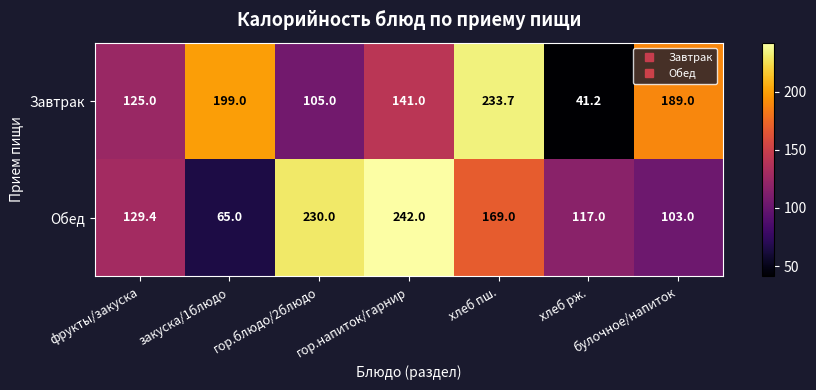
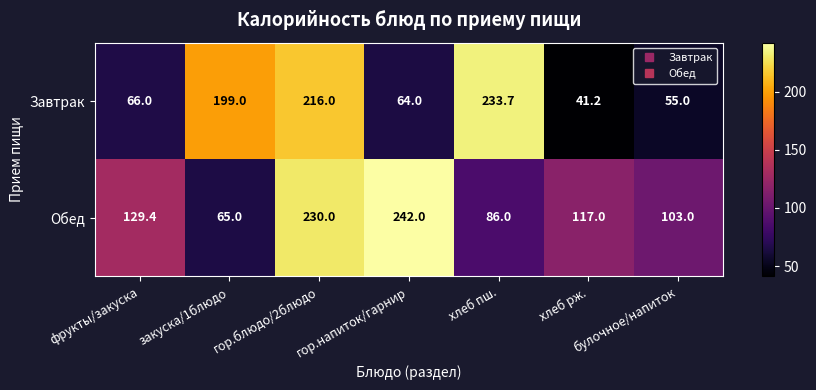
  {
    "Завтрак": {
-     "фрукты/закуска": 125.0,
+     "фрукты/закуска": 66.0,
      "закуска/1блюдо": 199.0,
-     "гор.блюдо/2блюдо": 105.0,
-     "гор.напиток/гарнир": 141.0,
+     "гор.блюдо/2блюдо": 216.0,
+     "гор.напиток/гарнир": 64.0,
      "хлеб пш.": 233.7,
      "хлеб рж.": 41.2,
-     "булочное/напиток": 189.0
+     "булочное/напиток": 55.0
    },
    "Обед": {
      "фрукты/закуска": 129.4,
      "закуска/1блюдо": 65.0,
      "гор.блюдо/2блюдо": 230.0,
      "гор.напиток/гарнир": 242.0,
-     "хлеб пш.": 169.0,
+     "хлеб пш.": 86.0,
      "хлеб рж.": 117.0,
      "булочное/напиток": 103.0
    }
  }
